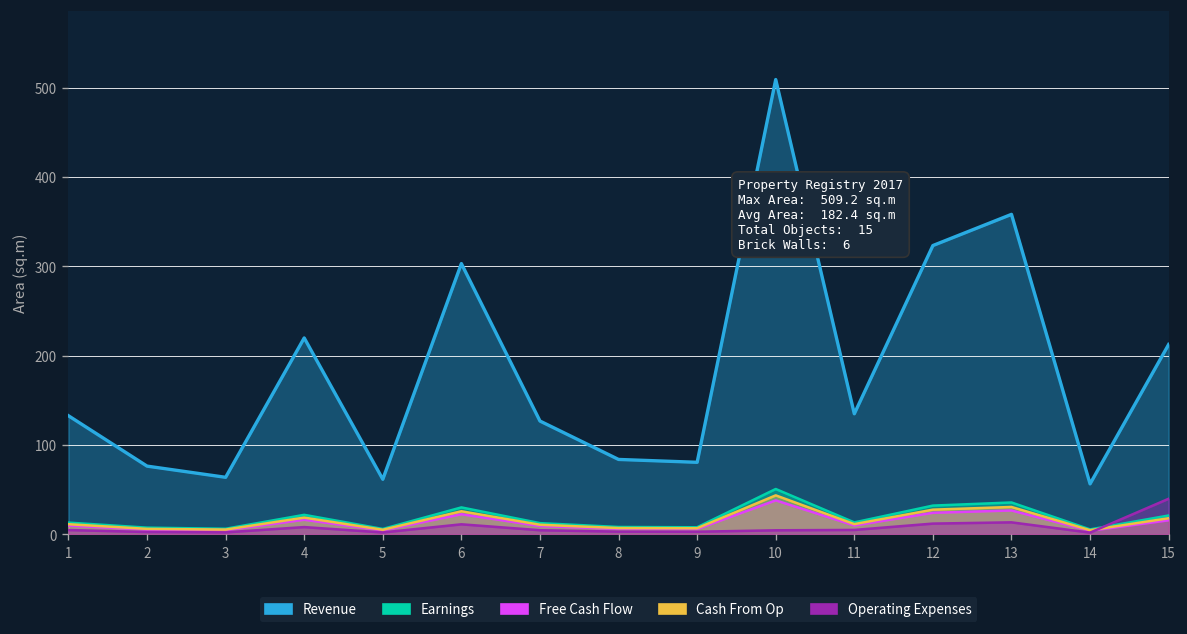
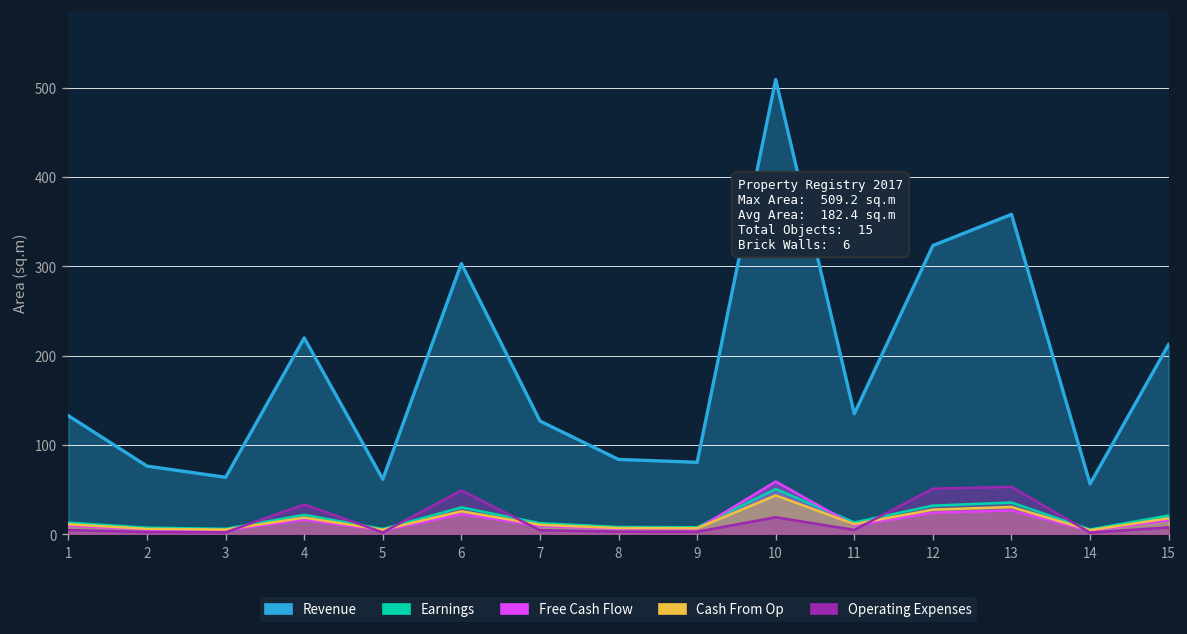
  {
    "Free Cash Flow": {
-     "10": 40,
+     "10": 60,
      "12": 20,
      "13": 30
    },
    "Cash From Op": {
      "10": 40,
      "12": 30,
      "13": 30
    },
    "Operating Expenses": {
      "1": 10,
-     "4": 10,
-     "6": 10,
+     "4": 30,
+     "6": 50,
      "7": 0,
-     "10": 0,
+     "10": 20,
      "11": 10,
-     "12": 10,
-     "13": 10,
-     "15": 40
+     "12": 50,
+     "13": 50,
+     "15": 10
    }
  }
